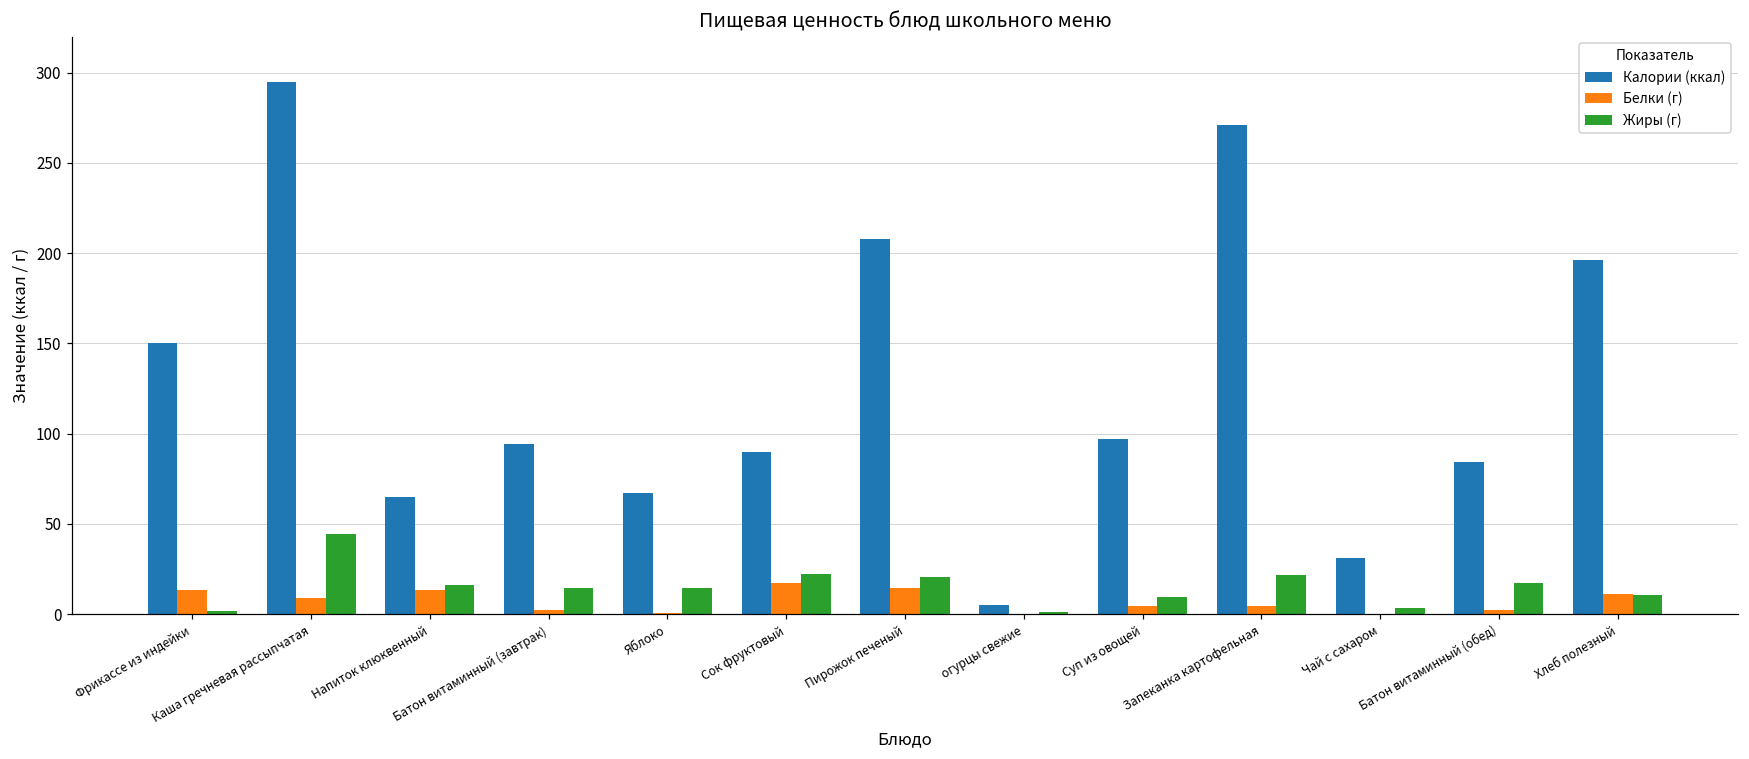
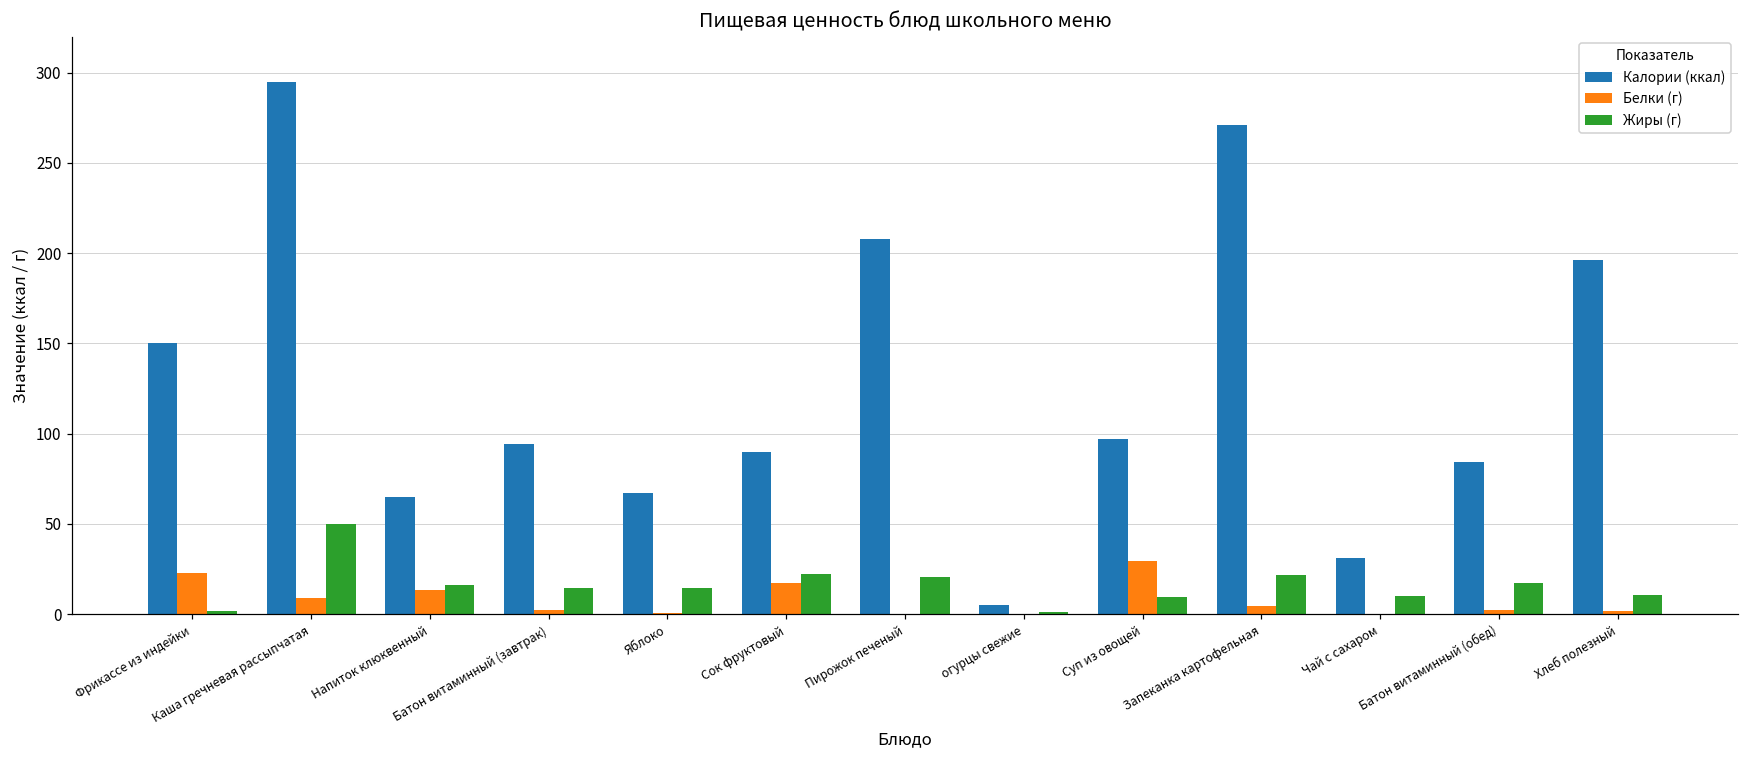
  {
    "Калории (ккал)": {
      "Фрикассе из индейки": 150,
      "Каша гречневая рассыпчатая": 295,
      "Напиток клюквенный": 65,
      "Батон витаминный (завтрак)": 94,
      "Яблоко": 67,
      "Сок фруктовый": 90,
      "Пирожок печеный": 208,
      "огурцы свежие": 5,
      "Суп из овощей": 97,
      "Запеканка картофельная": 271,
      "Чай с сахаром": 31,
      "Батон витаминный (обед)": 84,
      "Хлеб полезный": 196
    },
    "Белки (г)": {
-     "Фрикассе из индейки": 13,
+     "Фрикассе из индейки": 23,
      "Каша гречневая рассыпчатая": 9,
      "Напиток клюквенный": 13,
      "Батон витаминный (завтрак)": 2,
      "Сок фруктовый": 17,
-     "Пирожок печеный": 14,
-     "Суп из овощей": 4,
+     "Пирожок печеный": 0,
+     "Суп из овощей": 30,
      "Запеканка картофельная": 4,
      "Батон витаминный (обед)": 2,
-     "Хлеб полезный": 11
+     "Хлеб полезный": 2
    },
    "Жиры (г)": {
      "Фрикассе из индейки": 2,
-     "Каша гречневая рассыпчатая": 44,
+     "Каша гречневая рассыпчатая": 50,
      "Напиток клюквенный": 16,
      "Батон витаминный (завтрак)": 14,
      "Яблоко": 15,
      "Сок фруктовый": 22,
      "Пирожок печеный": 20,
      "Суп из овощей": 10,
      "Запеканка картофельная": 22,
-     "Чай с сахаром": 3,
+     "Чай с сахаром": 10,
      "Батон витаминный (обед)": 17,
      "Хлеб полезный": 11
    }
  }
